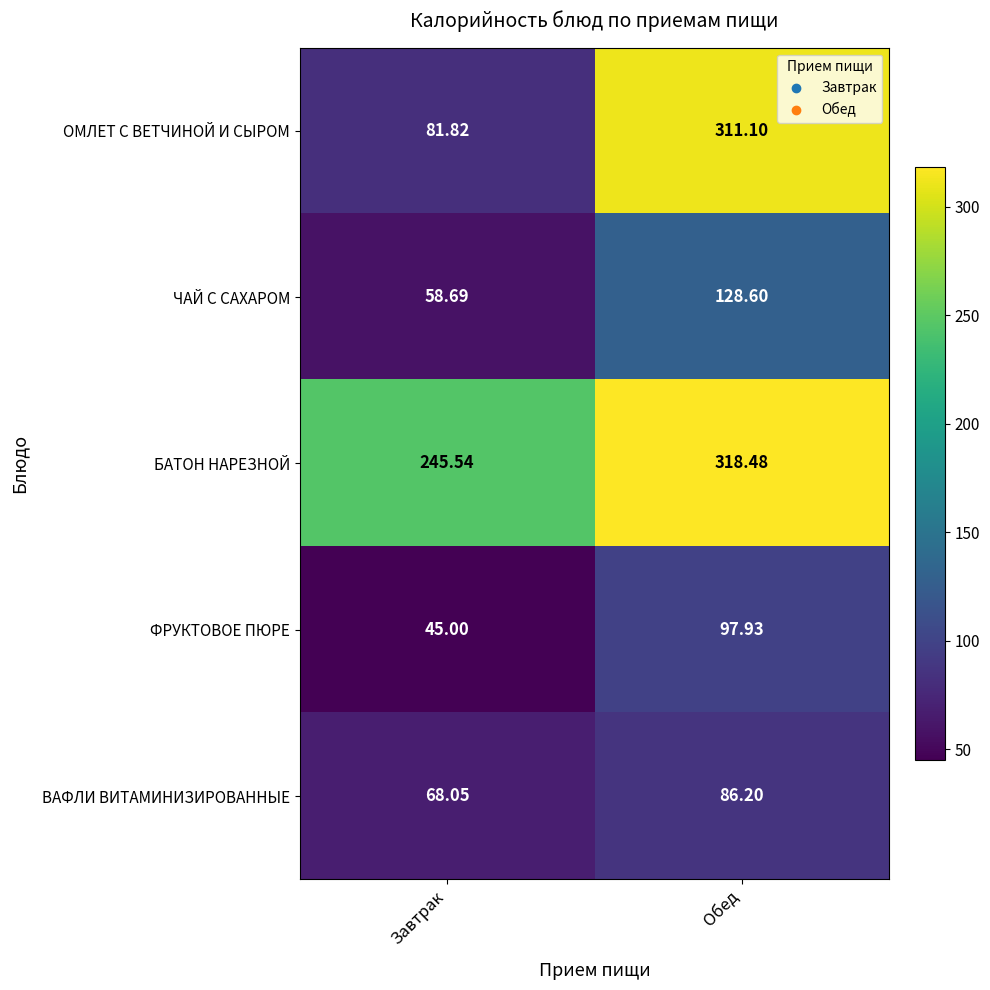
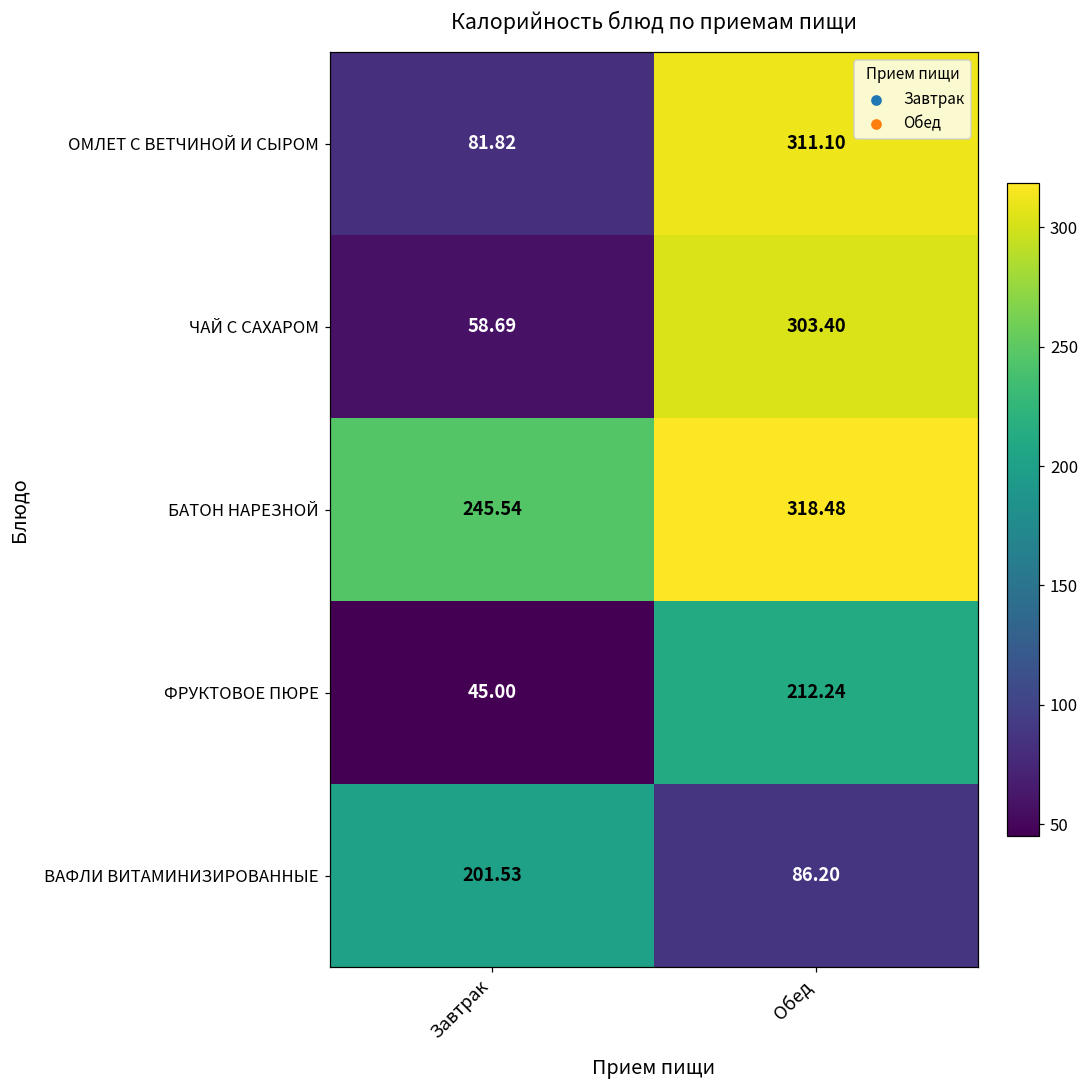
  {
    "ОМЛЕТ С ВЕТЧИНОЙ И СЫРОМ": {
      "Завтрак": 81.82,
      "Обед": 311.10
    },
    "ЧАЙ С САХАРОМ": {
      "Завтрак": 58.69,
-     "Обед": 128.60
+     "Обед": 303.40
    },
    "БАТОН НАРЕЗНОЙ": {
      "Завтрак": 245.54,
      "Обед": 318.48
    },
    "ФРУКТОВОЕ ПЮРЕ": {
      "Завтрак": 45.00,
-     "Обед": 97.93
+     "Обед": 212.24
    },
    "ВАФЛИ ВИТАМИНИЗИРОВАННЫЕ": {
-     "Завтрак": 68.05,
+     "Завтрак": 201.53,
      "Обед": 86.20
    }
  }
